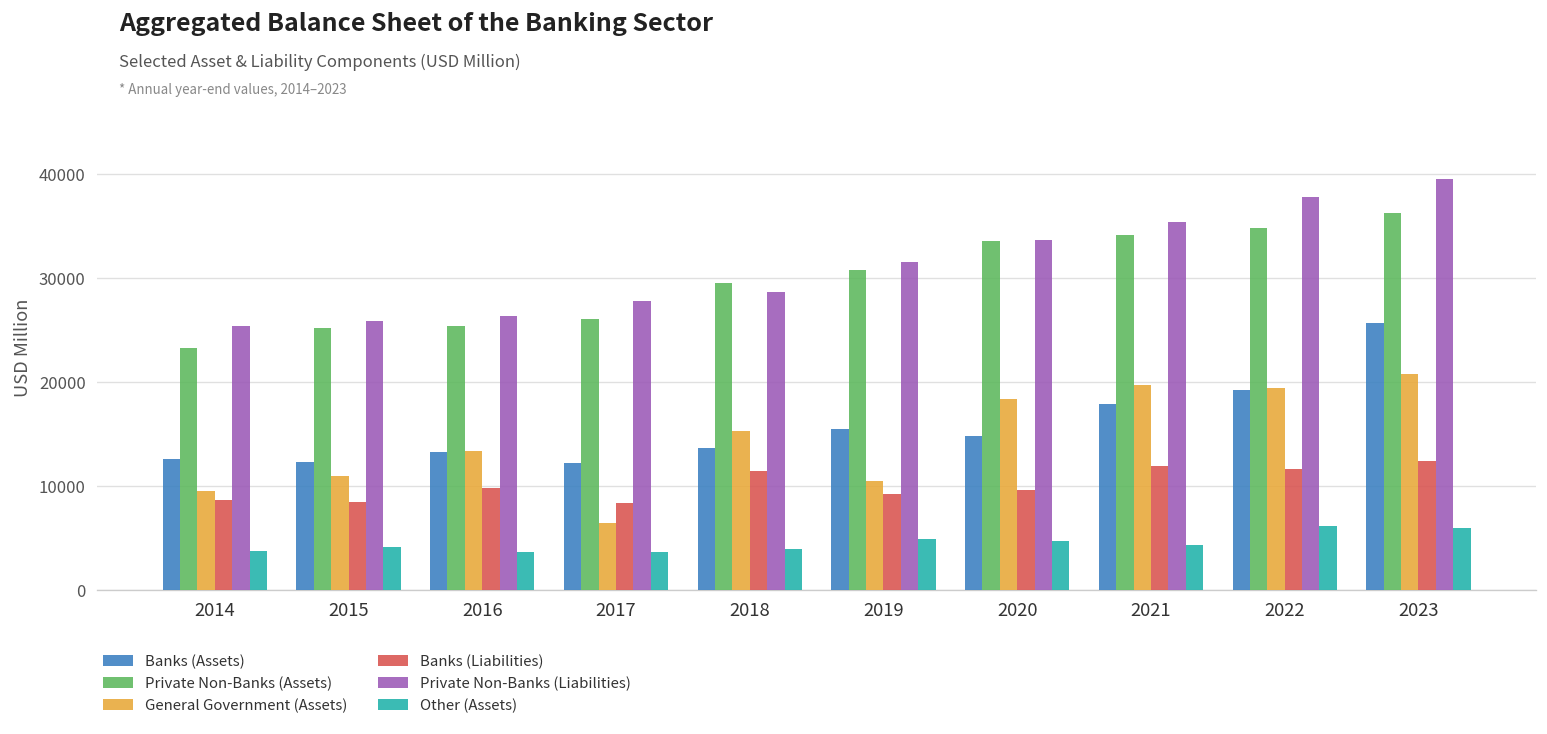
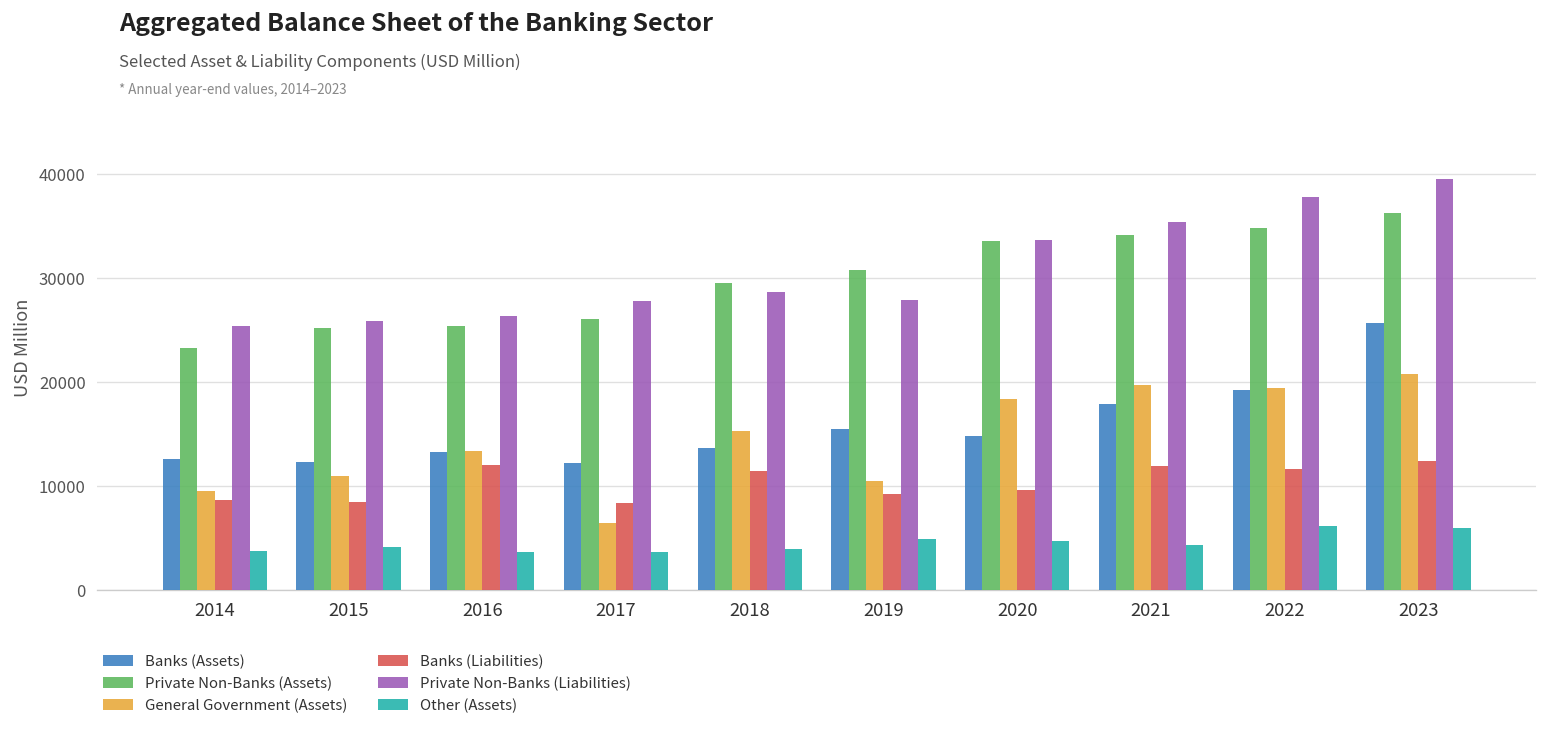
  {
    "Banks (Assets)": {
      "2014": 13000,
      "2015": 12000,
      "2016": 13000,
      "2017": 12000,
      "2018": 14000,
      "2019": 15000,
      "2020": 15000,
      "2021": 18000,
      "2022": 19000,
      "2023": 26000
    },
    "Private Non-Banks (Assets)": {
      "2014": 23000,
      "2015": 25000,
      "2016": 25000,
      "2017": 26000,
      "2018": 30000,
      "2019": 31000,
      "2020": 34000,
      "2021": 34000,
      "2022": 35000,
      "2023": 36000
    },
    "General Government (Assets)": {
      "2014": 10000,
      "2015": 11000,
      "2016": 13000,
      "2017": 6000,
      "2018": 15000,
      "2019": 11000,
      "2020": 18000,
      "2021": 20000,
      "2022": 19000,
      "2023": 21000
    },
    "Banks (Liabilities)": {
      "2014": 9000,
      "2015": 8000,
-     "2016": 10000,
+     "2016": 12000,
      "2017": 8000,
      "2018": 11000,
      "2019": 9000,
      "2020": 10000,
      "2021": 12000,
      "2022": 12000,
      "2023": 12000
    },
    "Private Non-Banks (Liabilities)": {
      "2014": 25000,
      "2015": 26000,
      "2016": 26000,
      "2017": 28000,
      "2018": 29000,
-     "2019": 32000,
+     "2019": 28000,
      "2020": 34000,
      "2021": 35000,
      "2022": 38000,
      "2023": 40000
    },
    "Other (Assets)": {
      "2014": 4000,
      "2015": 4000,
      "2016": 4000,
      "2017": 4000,
      "2018": 4000,
      "2019": 5000,
      "2020": 5000,
      "2021": 4000,
      "2022": 6000,
      "2023": 6000
    }
  }
